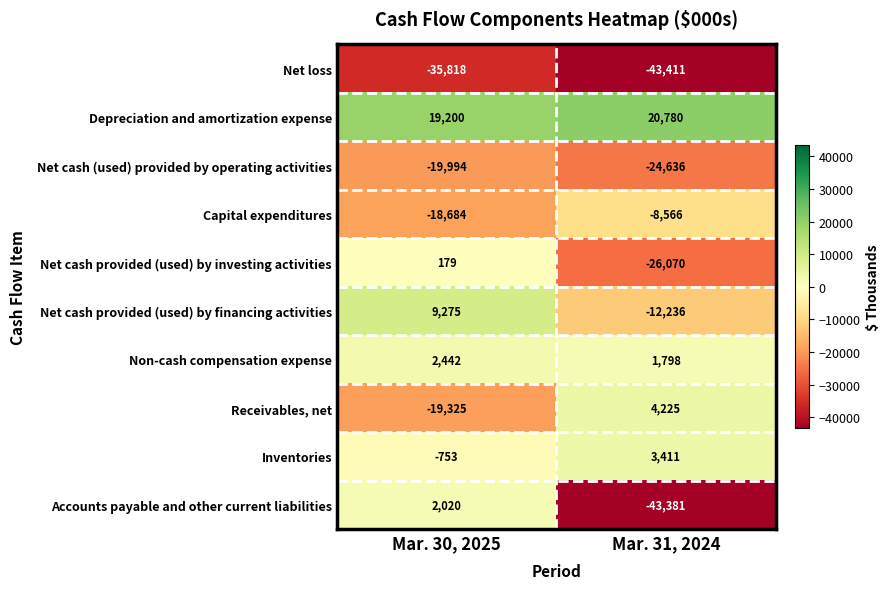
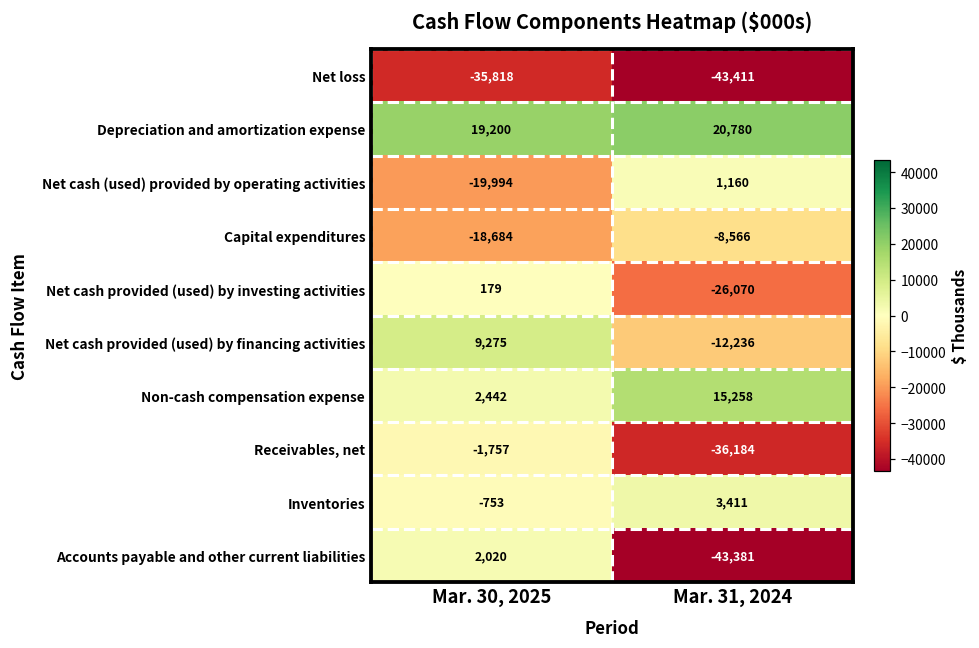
  {
    "Net loss": {
      "Mar. 30, 2025": "-35,818",
      "Mar. 31, 2024": "-43,411"
    },
    "Depreciation and amortization expense": {
      "Mar. 30, 2025": "19,200",
      "Mar. 31, 2024": "20,780"
    },
    "Net cash (used) provided by operating activities": {
      "Mar. 30, 2025": "-19,994",
-     "Mar. 31, 2024": "-24,636"
+     "Mar. 31, 2024": "1,160"
    },
    "Capital expenditures": {
      "Mar. 30, 2025": "-18,684",
      "Mar. 31, 2024": "-8,566"
    },
    "Net cash provided (used) by investing activities": {
      "Mar. 30, 2025": "179",
      "Mar. 31, 2024": "-26,070"
    },
    "Net cash provided (used) by financing activities": {
      "Mar. 30, 2025": "9,275",
      "Mar. 31, 2024": "-12,236"
    },
    "Non-cash compensation expense": {
      "Mar. 30, 2025": "2,442",
-     "Mar. 31, 2024": "1,798"
+     "Mar. 31, 2024": "15,258"
    },
    "Receivables, net": {
-     "Mar. 30, 2025": "-19,325",
-     "Mar. 31, 2024": "4,225"
+     "Mar. 30, 2025": "-1,757",
+     "Mar. 31, 2024": "-36,184"
    },
    "Inventories": {
      "Mar. 30, 2025": "-753",
      "Mar. 31, 2024": "3,411"
    },
    "Accounts payable and other current liabilities": {
      "Mar. 30, 2025": "2,020",
      "Mar. 31, 2024": "-43,381"
    }
  }
